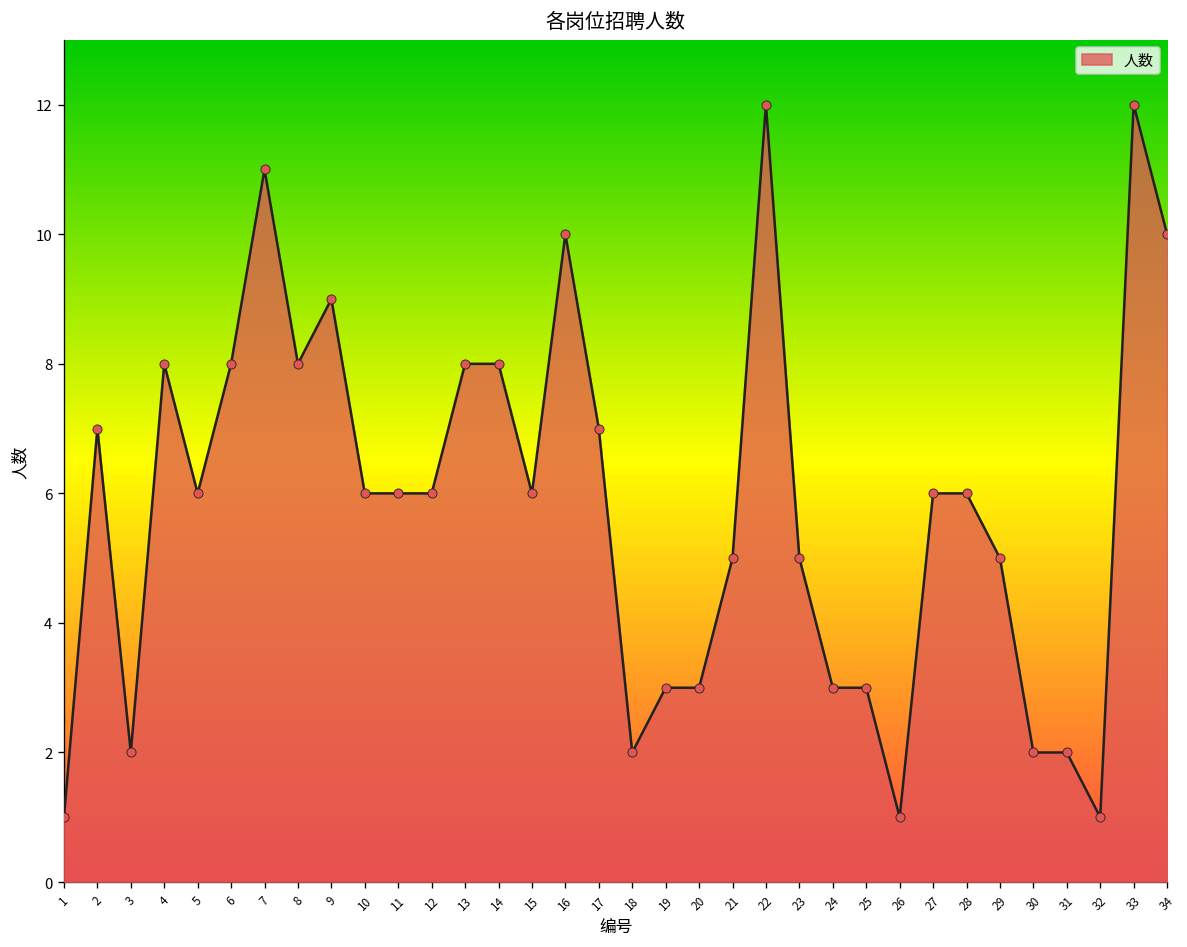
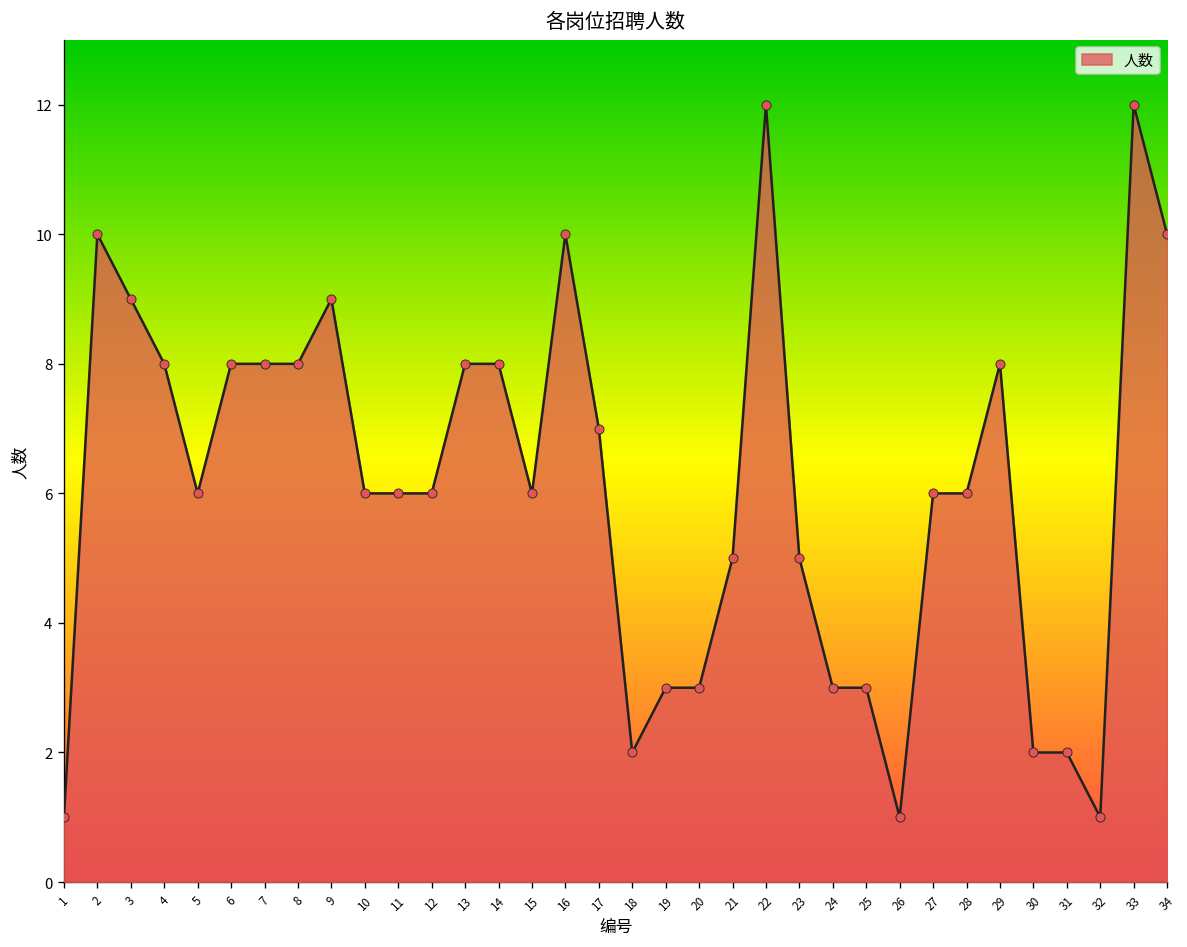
  {
    "1": 1,
-   "2": 7,
-   "3": 2,
+   "2": 10,
+   "3": 9,
    "4": 8,
    "5": 6,
    "6": 8,
-   "7": 11,
+   "7": 8,
    "8": 8,
    "9": 9,
    "10": 6,
    "11": 6,
    "12": 6,
    "13": 8,
    "14": 8,
    "15": 6,
    "16": 10,
    "17": 7,
    "18": 2,
    "19": 3,
    "20": 3,
    "21": 5,
    "22": 12,
    "23": 5,
    "24": 3,
    "25": 3,
    "26": 1,
    "27": 6,
    "28": 6,
-   "29": 5,
+   "29": 8,
    "30": 2,
    "31": 2,
    "32": 1,
    "33": 12,
    "34": 10
  }
